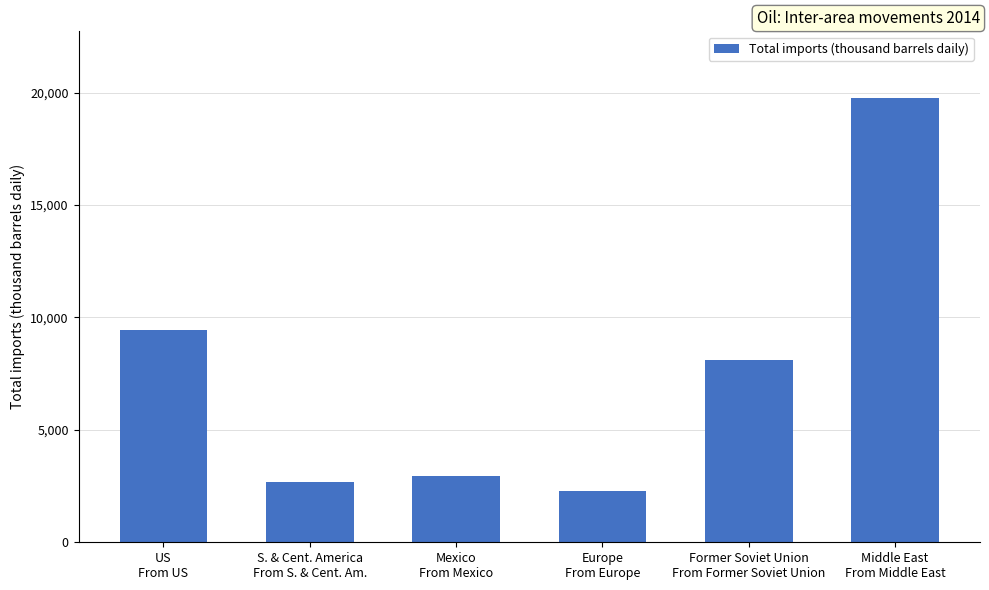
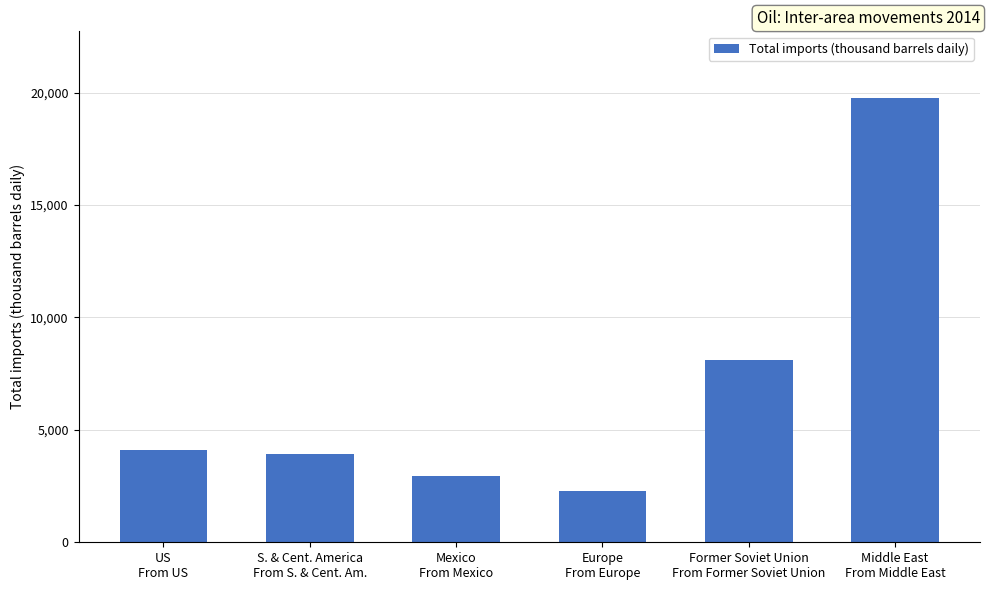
  {
-   "US From US": "9,400",
-   "S. & Cent. America From S. & Cent. Am.": "2,700",
+   "US From US": "4,100",
+   "S. & Cent. America From S. & Cent. Am.": "3,900",
    "Mexico From Mexico": "3,000",
    "Europe From Europe": "2,300",
    "Former Soviet Union From Former Soviet Union": "8,100",
    "Middle East From Middle East": "19,800"
  }
